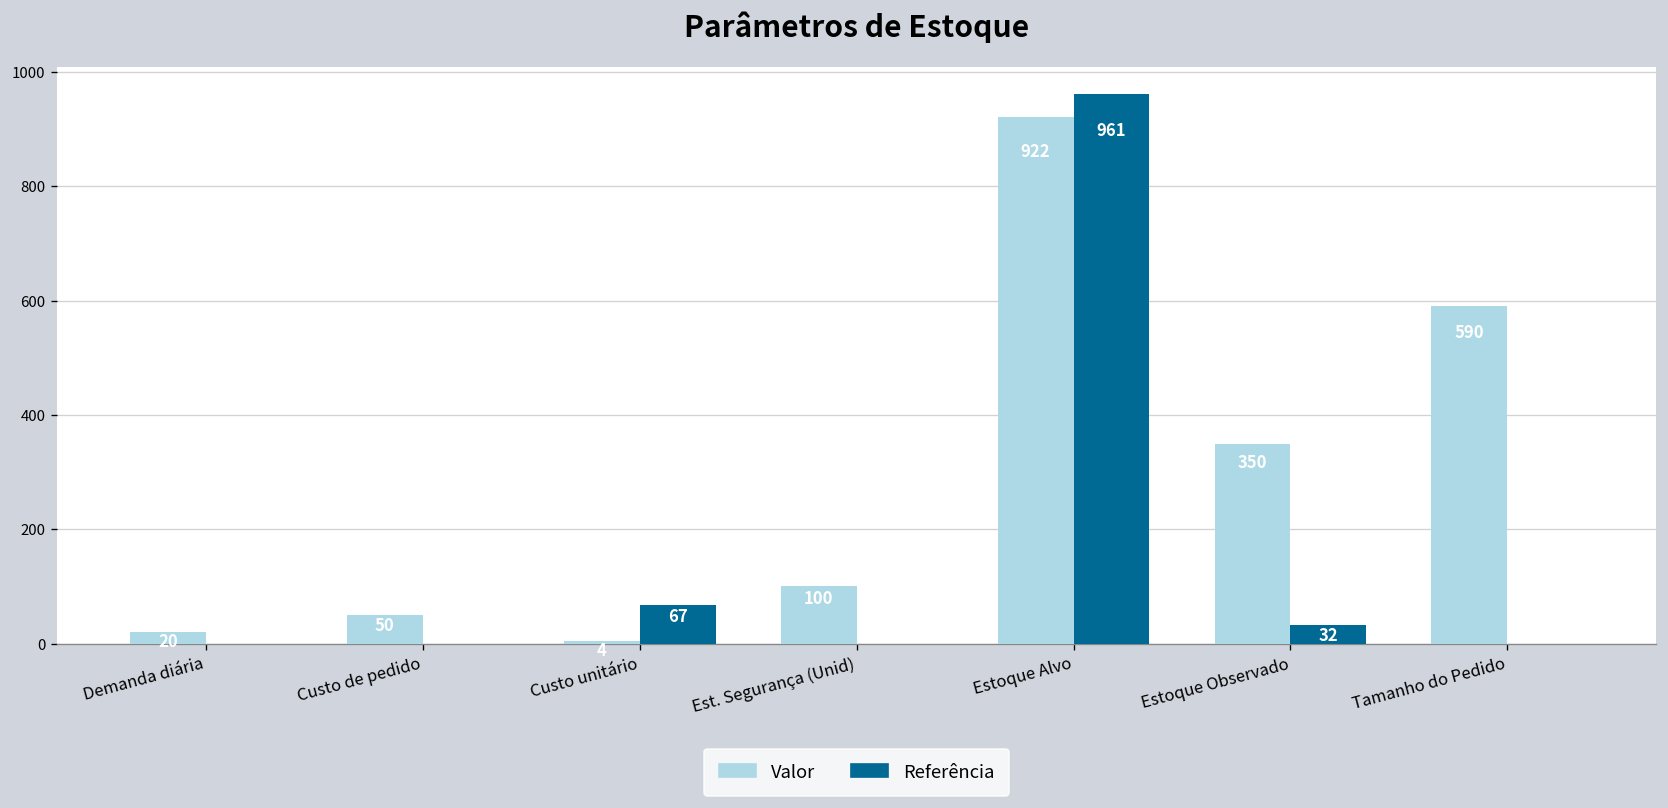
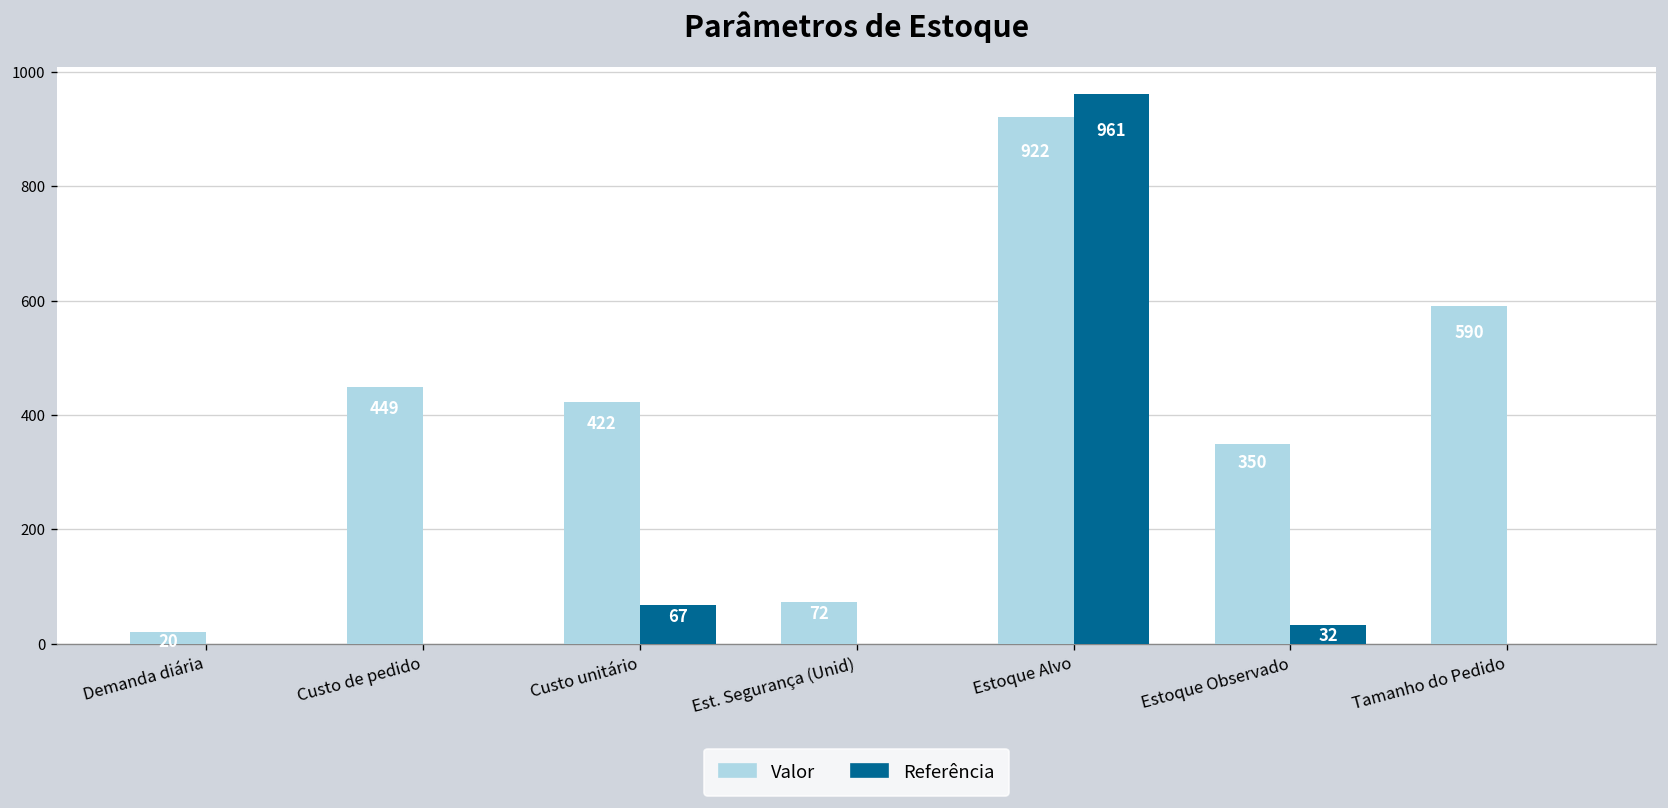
  {
    "Valor": {
      "Demanda diária": 20,
-     "Custo de pedido": 50,
-     "Custo unitário": 0,
-     "Est. Segurança (Unid)": 100,
+     "Custo de pedido": 449,
+     "Custo unitário": 420,
+     "Est. Segurança (Unid)": 72,
      "Estoque Alvo": 922,
      "Estoque Observado": 350,
      "Tamanho do Pedido": 590
    },
    "Referência": {
      "Custo unitário": 67,
      "Estoque Alvo": 961,
      "Estoque Observado": 32
    }
  }
